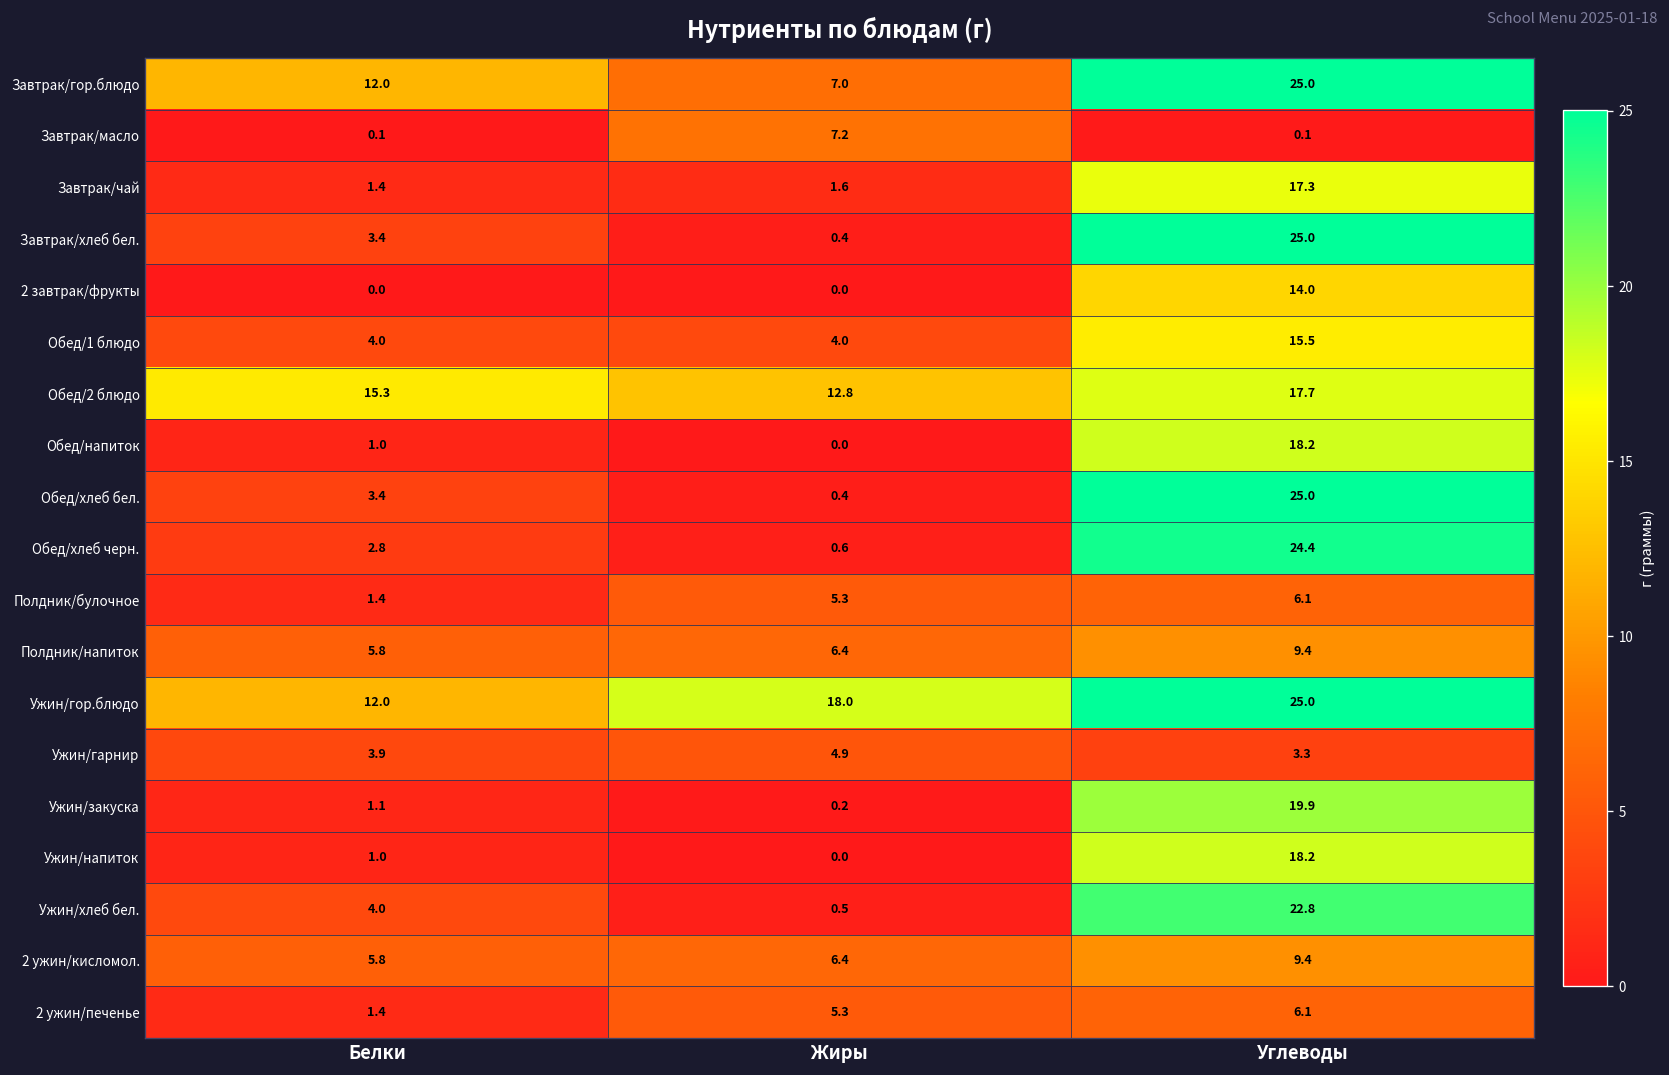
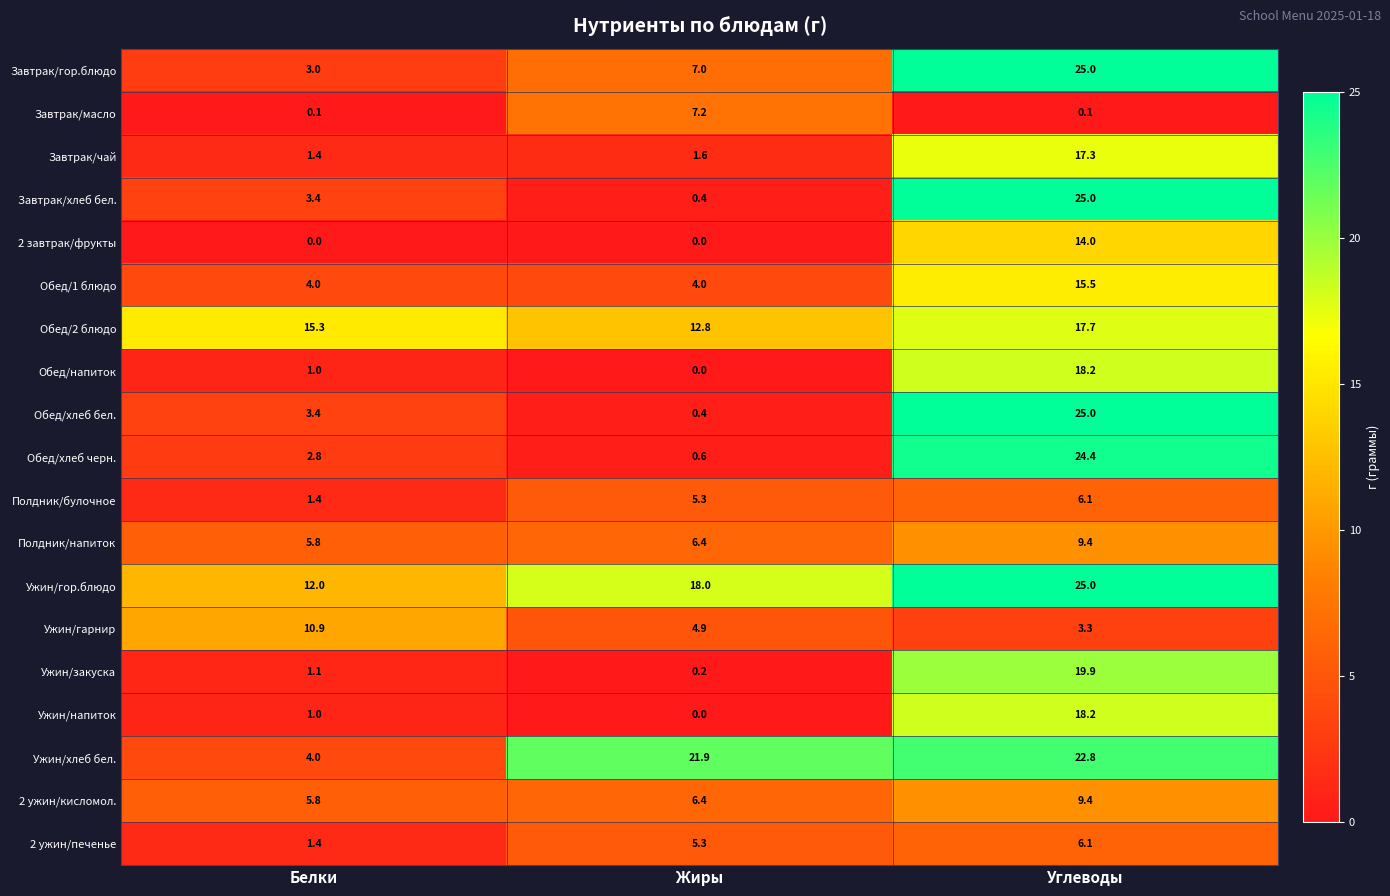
  {
    "Завтрак/гор.блюдо": {
-     "Белки": 12.0,
+     "Белки": 3.0,
      "Жиры": 7.0,
      "Углеводы": 25.0
    },
    "Завтрак/масло": {
      "Белки": 0.1,
      "Жиры": 7.2,
      "Углеводы": 0.1
    },
    "Завтрак/чай": {
      "Белки": 1.4,
      "Жиры": 1.6,
      "Углеводы": 17.3
    },
    "Завтрак/хлеб бел.": {
      "Белки": 3.4,
      "Жиры": 0.4,
      "Углеводы": 25.0
    },
    "2 завтрак/фрукты": {
      "Белки": 0.0,
      "Жиры": 0.0,
      "Углеводы": 14.0
    },
    "Обед/1 блюдо": {
      "Белки": 4.0,
      "Жиры": 4.0,
      "Углеводы": 15.5
    },
    "Обед/2 блюдо": {
      "Белки": 15.3,
      "Жиры": 12.8,
      "Углеводы": 17.7
    },
    "Обед/напиток": {
      "Белки": 1.0,
      "Жиры": 0.0,
      "Углеводы": 18.2
    },
    "Обед/хлеб бел.": {
      "Белки": 3.4,
      "Жиры": 0.4,
      "Углеводы": 25.0
    },
    "Обед/хлеб черн.": {
      "Белки": 2.8,
      "Жиры": 0.6,
      "Углеводы": 24.4
    },
    "Полдник/булочное": {
      "Белки": 1.4,
      "Жиры": 5.3,
      "Углеводы": 6.1
    },
    "Полдник/напиток": {
      "Белки": 5.8,
      "Жиры": 6.4,
      "Углеводы": 9.4
    },
    "Ужин/гор.блюдо": {
      "Белки": 12.0,
      "Жиры": 18.0,
      "Углеводы": 25.0
    },
    "Ужин/гарнир": {
-     "Белки": 3.9,
+     "Белки": 10.9,
      "Жиры": 4.9,
      "Углеводы": 3.3
    },
    "Ужин/закуска": {
      "Белки": 1.1,
      "Жиры": 0.2,
      "Углеводы": 19.9
    },
    "Ужин/напиток": {
      "Белки": 1.0,
      "Жиры": 0.0,
      "Углеводы": 18.2
    },
    "Ужин/хлеб бел.": {
      "Белки": 4.0,
-     "Жиры": 0.5,
+     "Жиры": 21.9,
      "Углеводы": 22.8
    },
    "2 ужин/кисломол.": {
      "Белки": 5.8,
      "Жиры": 6.4,
      "Углеводы": 9.4
    },
    "2 ужин/печенье": {
      "Белки": 1.4,
      "Жиры": 5.3,
      "Углеводы": 6.1
    }
  }
